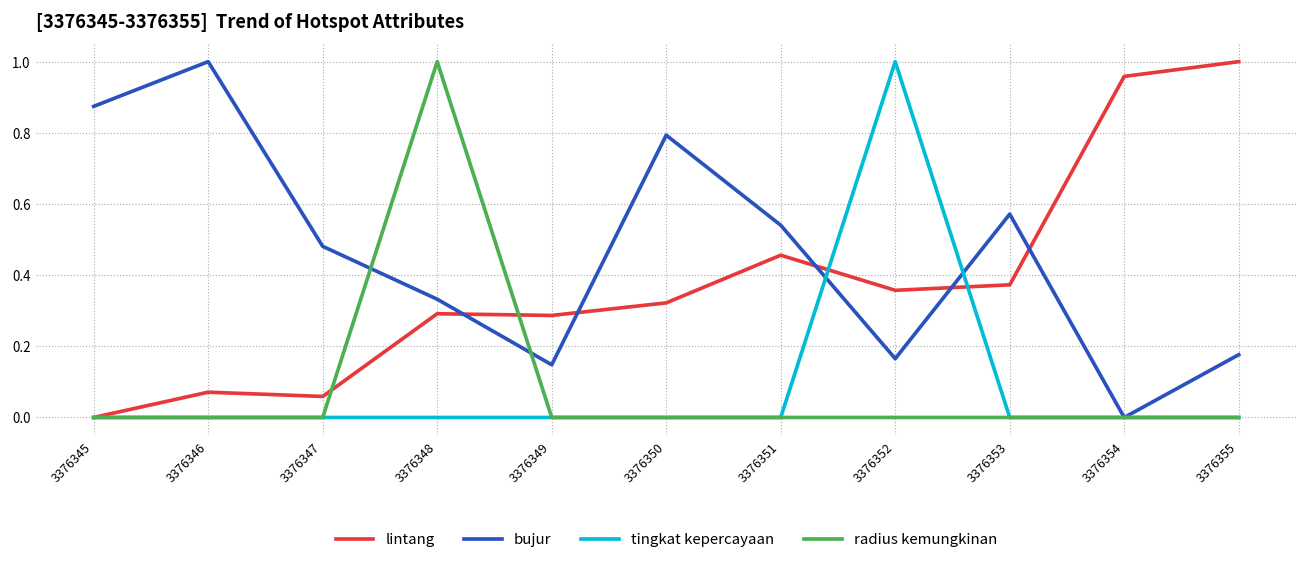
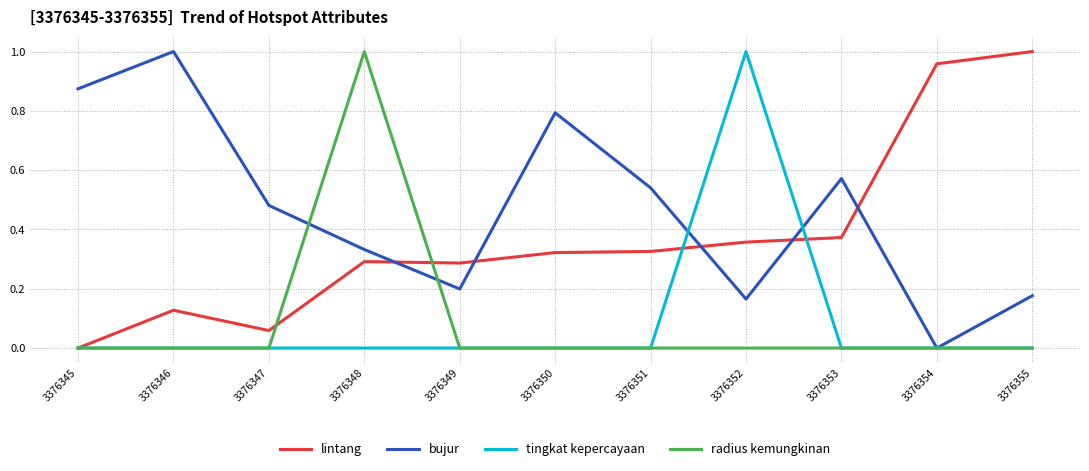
  {
    "lintang": {
-     "3376346": 0.07,
+     "3376346": 0.13,
      "3376347": 0.06,
      "3376348": 0.29,
      "3376349": 0.29,
      "3376350": 0.32,
-     "3376351": 0.46,
+     "3376351": 0.33,
      "3376352": 0.36,
      "3376353": 0.37,
      "3376354": 0.96,
      "3376355": 1.00
    },
    "bujur": {
      "3376345": 0.87,
      "3376346": 1.00,
      "3376347": 0.48,
      "3376348": 0.33,
-     "3376349": 0.15,
+     "3376349": 0.20,
      "3376350": 0.79,
      "3376351": 0.54,
      "3376352": 0.17,
      "3376353": 0.57,
      "3376355": 0.18
    },
    "tingkat kepercayaan": {
      "3376348": 0.00,
      "3376352": 1.00
    },
    "radius kemungkinan": {
      "3376348": 1.00,
      "3376352": 0.00
    }
  }
